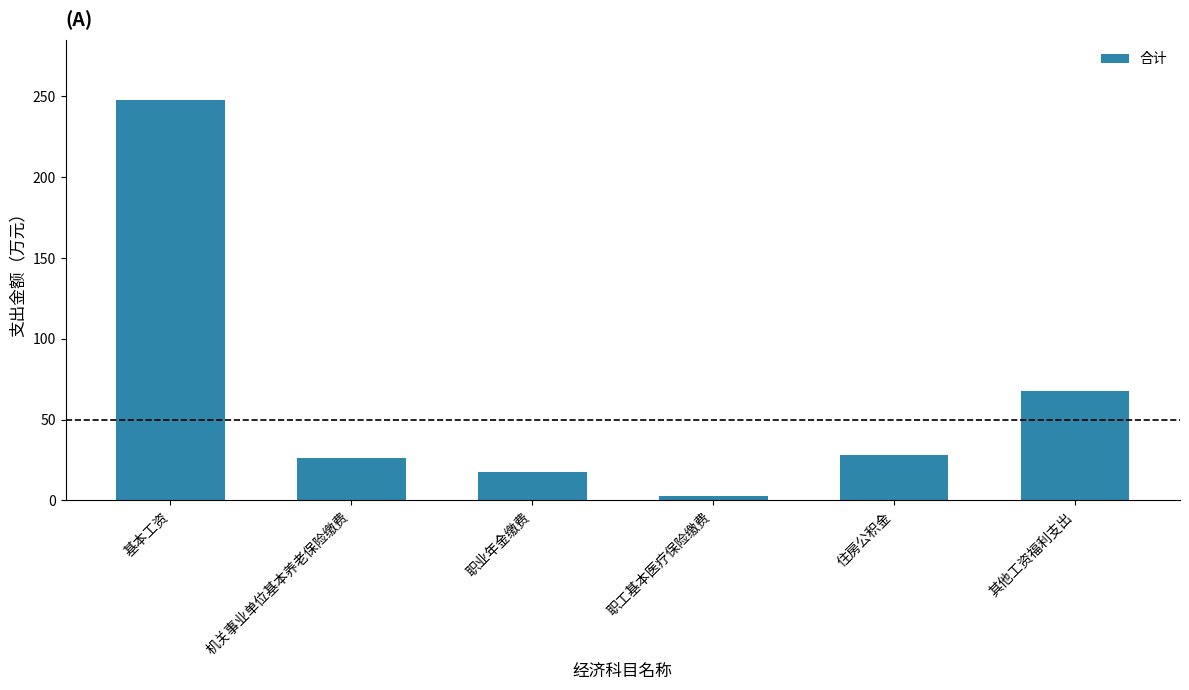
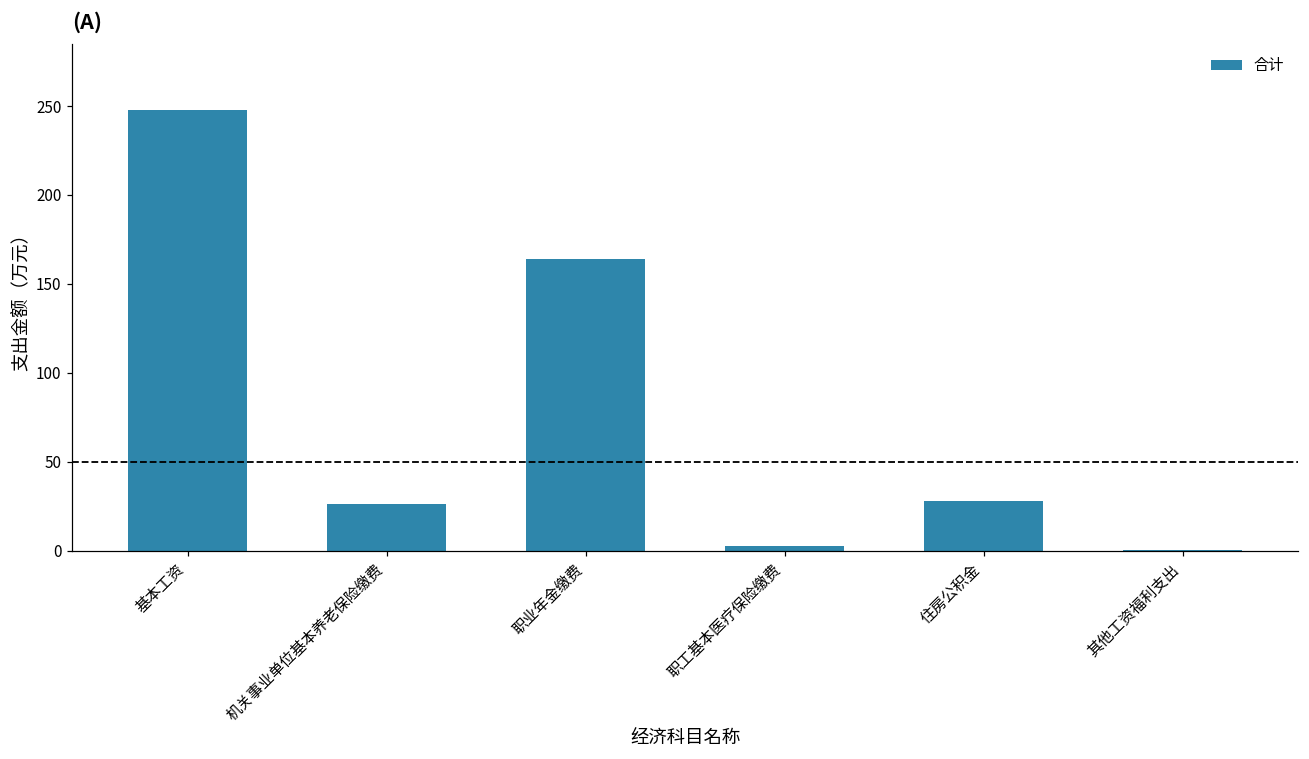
  {
    "基本工资": 248,
    "机关事业单位基本养老保险缴费": 26,
-   "职业年金缴费": 18,
+   "职业年金缴费": 164,
    "职工基本医疗保险缴费": 3,
    "住房公积金": 28,
-   "其他工资福利支出": 68
+   "其他工资福利支出": 0
  }
